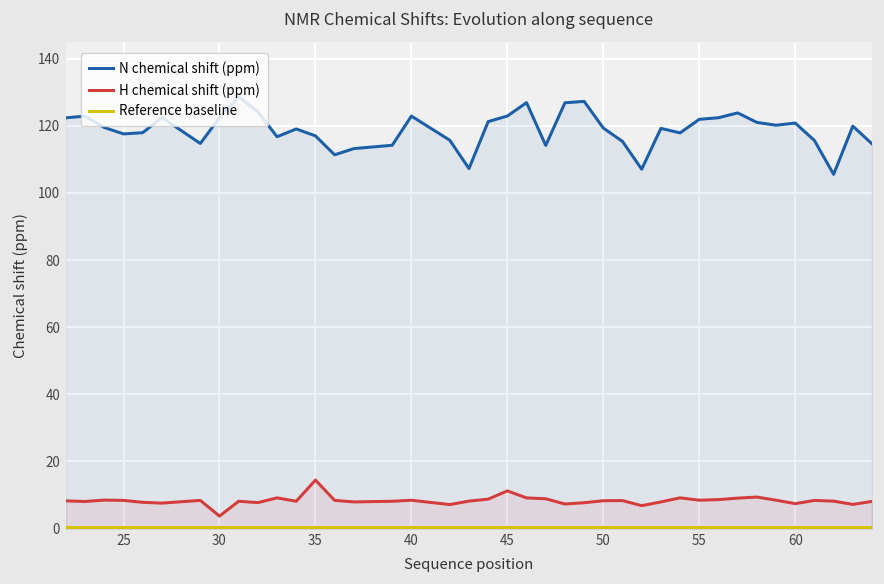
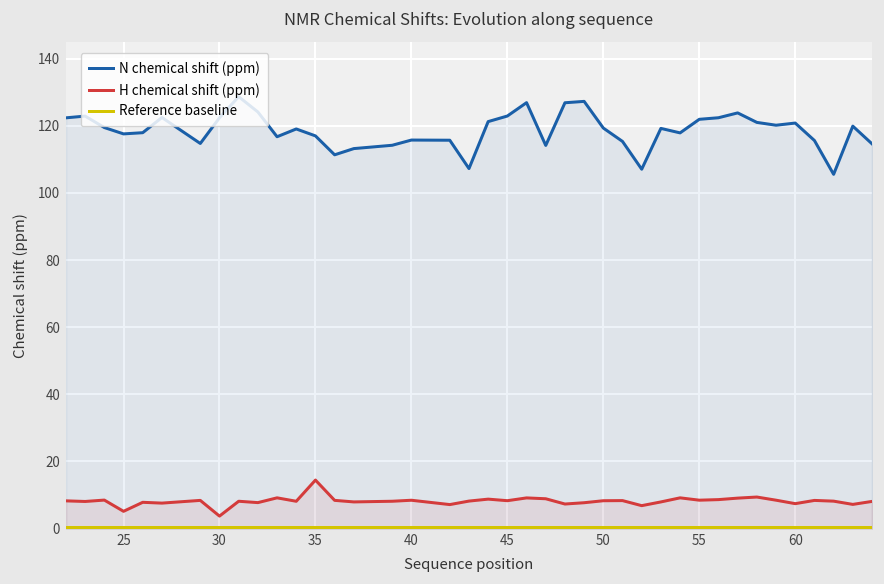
  {
    "N chemical shift (ppm)": {
      "25": 118,
      "35": 117,
-     "40": 123,
+     "40": 116,
      "45": 123,
      "50": 119,
      "55": 122,
      "60": 121
    },
    "H chemical shift (ppm)": {
-     "25": 8,
+     "25": 5,
      "30": 4,
      "35": 14,
      "40": 8,
-     "45": 11,
+     "45": 8,
      "50": 8,
      "55": 8,
      "60": 7
    },
    "Reference baseline": {
      "25": 1,
      "30": 1,
      "35": 1,
      "40": 1,
      "45": 1,
      "50": 1,
      "55": 1,
      "60": 1
    }
  }
